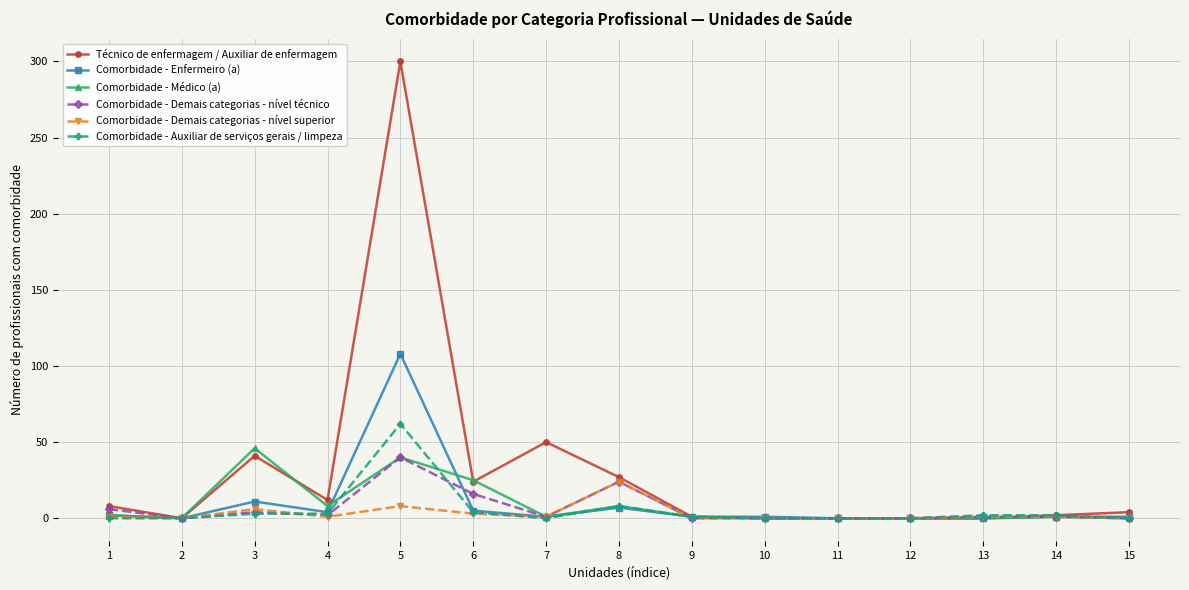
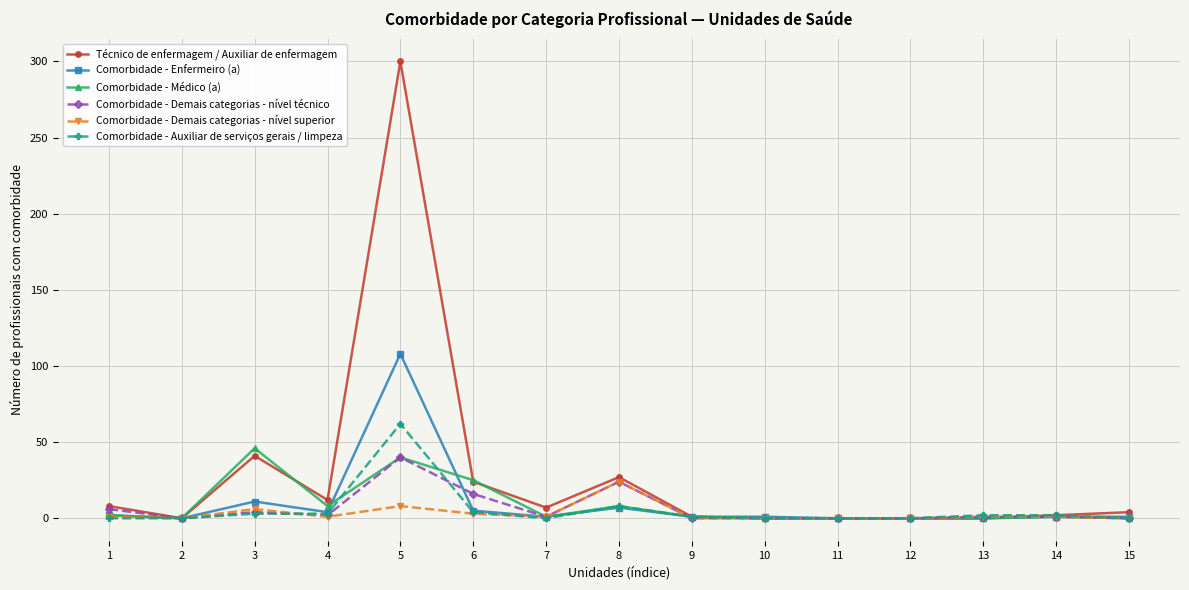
  {
    "Técnico de enfermagem / Auxiliar de enfermagem": {
      "1": 8,
      "3": 41,
      "4": 12,
      "5": 300,
-     "7": 50,
+     "7": 7,
      "8": 27,
      "15": 4
    },
    "Comorbidade - Enfermeiro (a)": {
      "3": 11,
      "5": 108
    },
    "Comorbidade - Demais categorias - nível técnico": {
      "1": 6,
      "6": 16
    },
    "Comorbidade - Demais categorias - nível superior": {
      "3": 6,
      "5": 8
    }
  }
